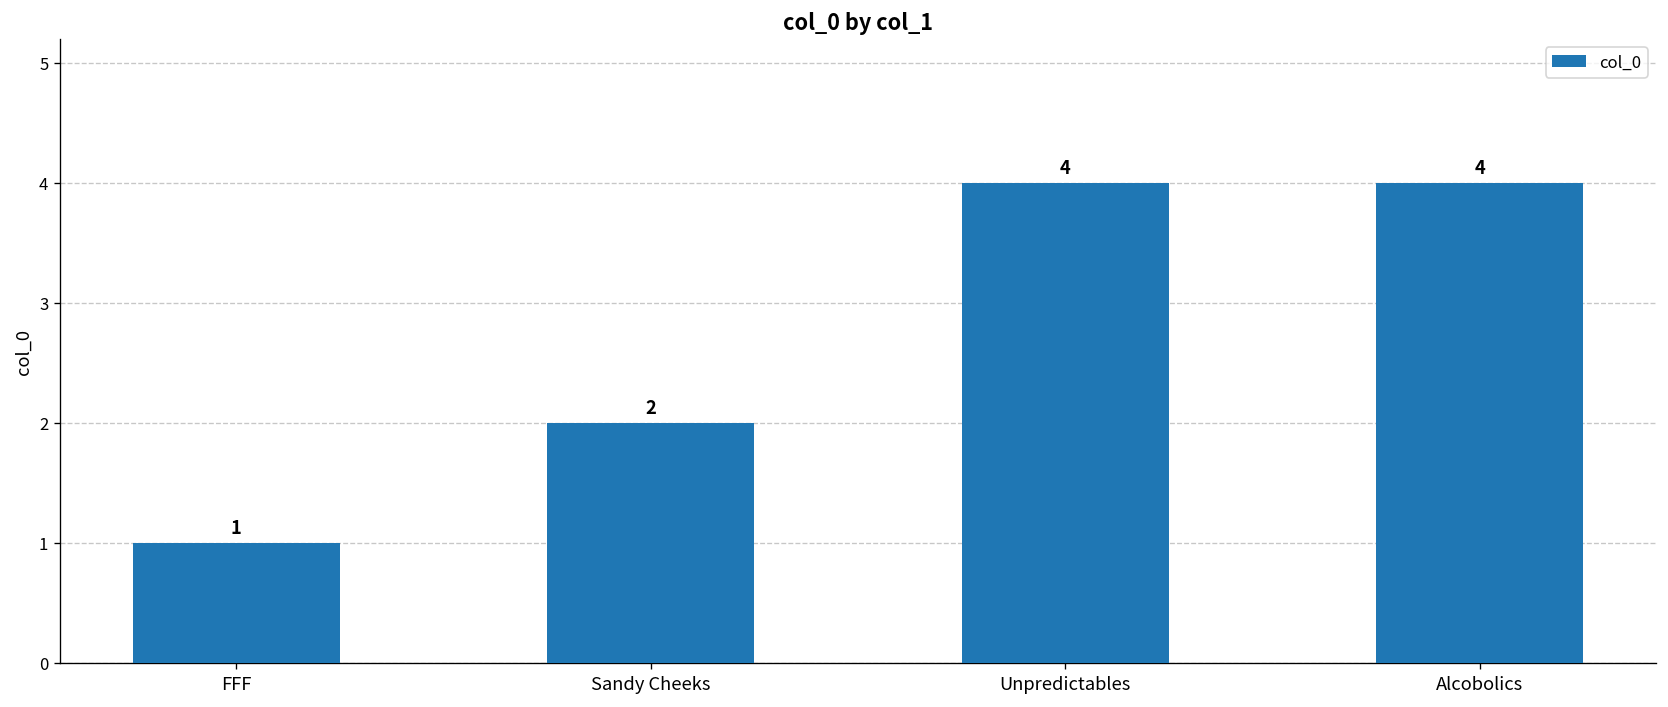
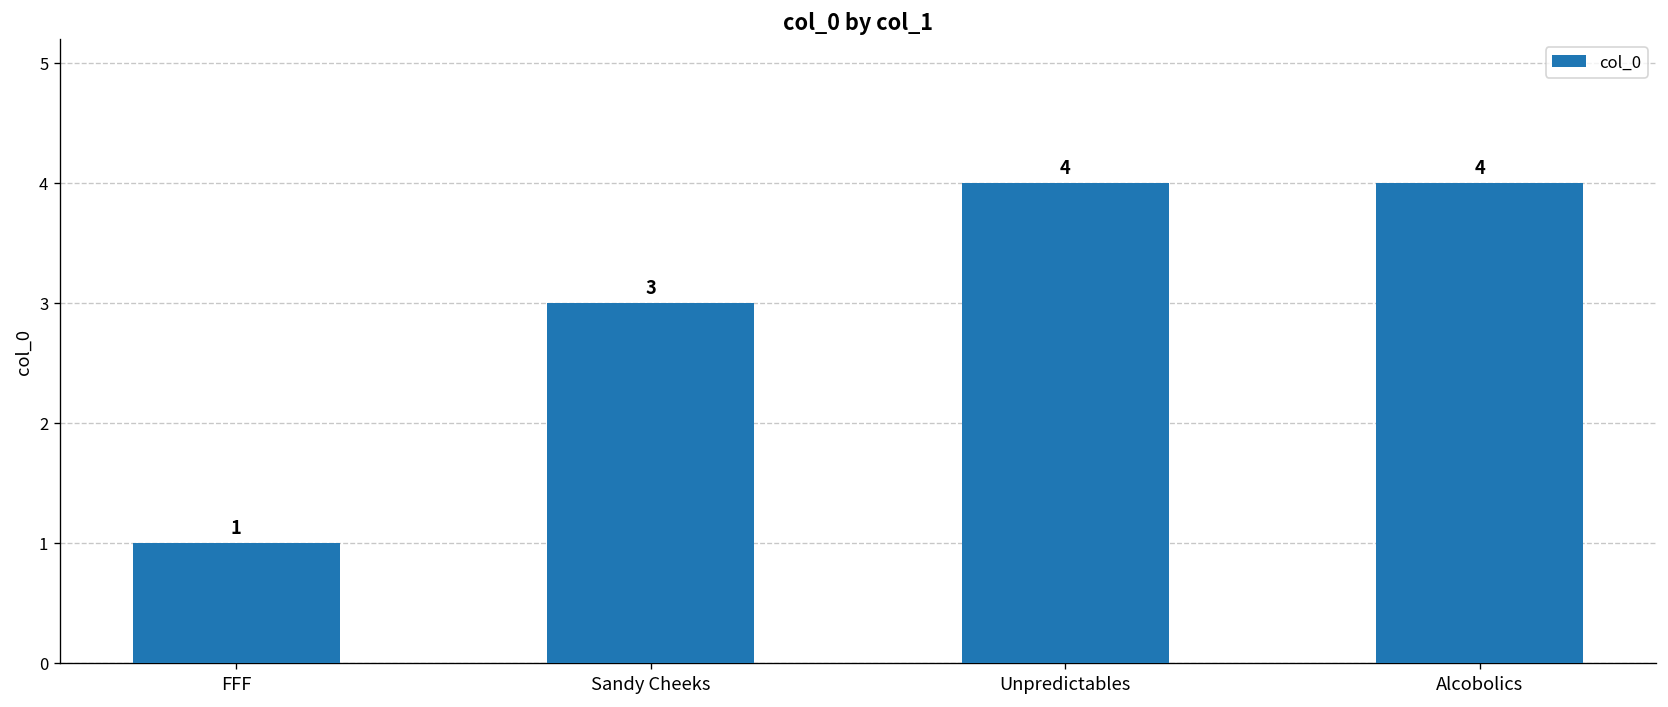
  {
    "FFF": 1,
-   "Sandy Cheeks": 2,
+   "Sandy Cheeks": 3,
    "Unpredictables": 4,
    "Alcobolics": 4
  }
